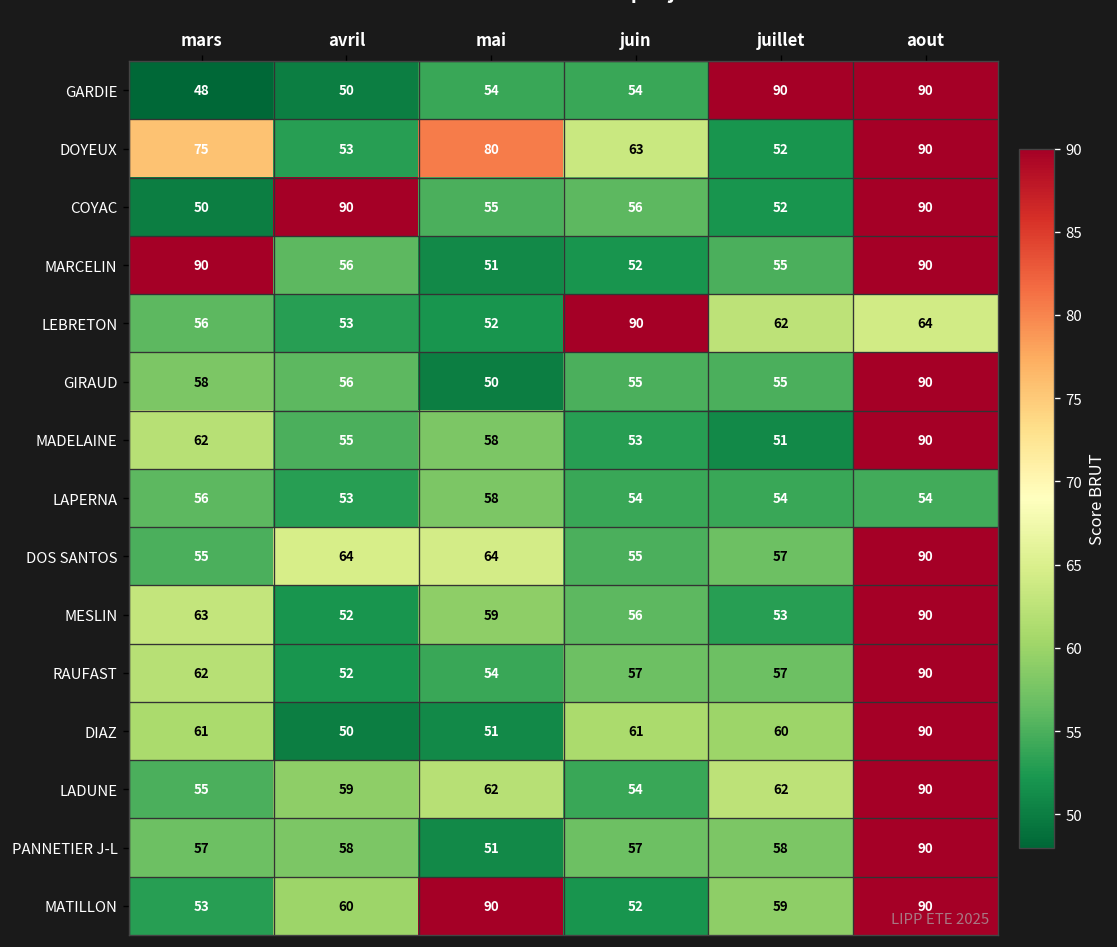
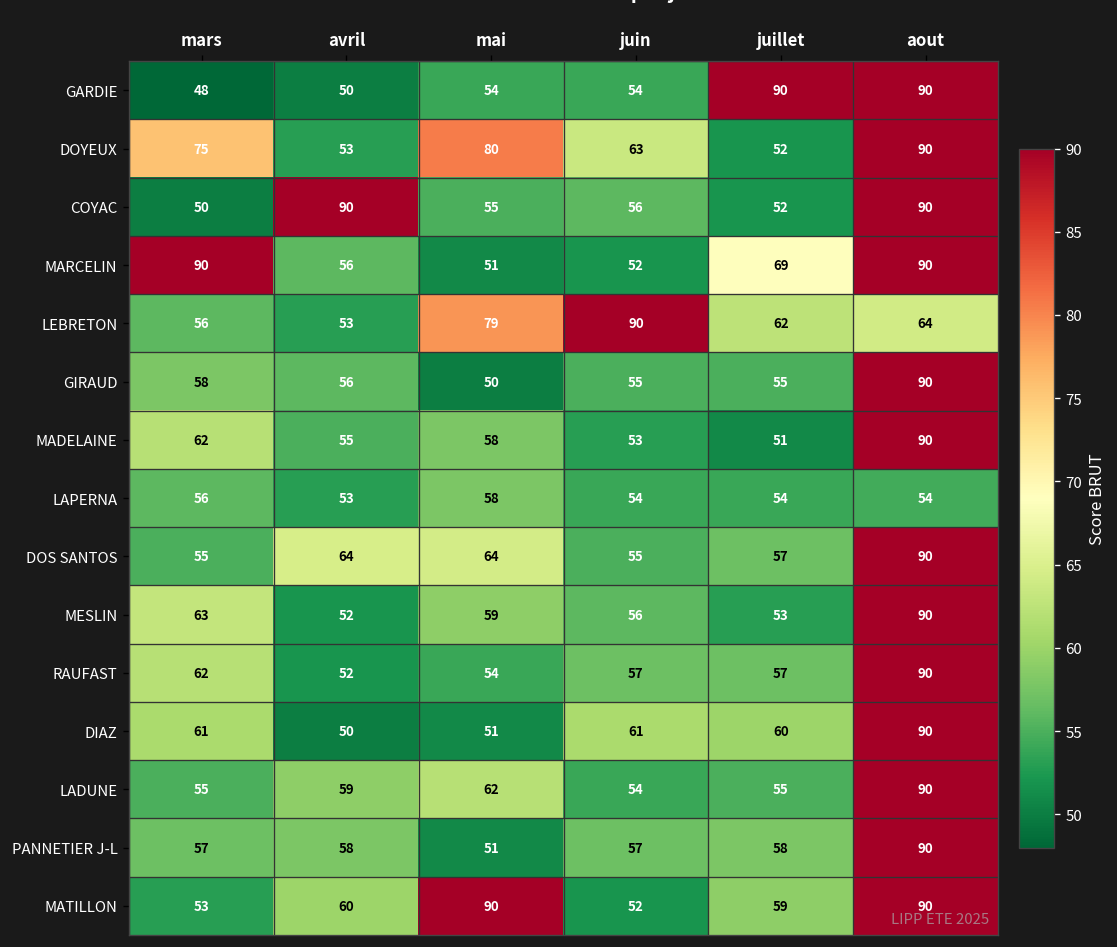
  {
    "GARDIE": {
      "mars": 48,
      "avril": 50,
      "mai": 54,
      "juin": 54,
      "juillet": 90,
      "aout": 90
    },
    "DOYEUX": {
      "mars": 75,
      "avril": 53,
      "mai": 80,
      "juin": 63,
      "juillet": 52,
      "aout": 90
    },
    "COYAC": {
      "mars": 50,
      "avril": 90,
      "mai": 55,
      "juin": 56,
      "juillet": 52,
      "aout": 90
    },
    "MARCELIN": {
      "mars": 90,
      "avril": 56,
      "mai": 51,
      "juin": 52,
-     "juillet": 55,
+     "juillet": 69,
      "aout": 90
    },
    "LEBRETON": {
      "mars": 56,
      "avril": 53,
-     "mai": 52,
+     "mai": 79,
      "juin": 90,
      "juillet": 62,
      "aout": 64
    },
    "GIRAUD": {
      "mars": 58,
      "avril": 56,
      "mai": 50,
      "juin": 55,
      "juillet": 55,
      "aout": 90
    },
    "MADELAINE": {
      "mars": 62,
      "avril": 55,
      "mai": 58,
      "juin": 53,
      "juillet": 51,
      "aout": 90
    },
    "LAPERNA": {
      "mars": 56,
      "avril": 53,
      "mai": 58,
      "juin": 54,
      "juillet": 54,
      "aout": 54
    },
    "DOS SANTOS": {
      "mars": 55,
      "avril": 64,
      "mai": 64,
      "juin": 55,
      "juillet": 57,
      "aout": 90
    },
    "MESLIN": {
      "mars": 63,
      "avril": 52,
      "mai": 59,
      "juin": 56,
      "juillet": 53,
      "aout": 90
    },
    "RAUFAST": {
      "mars": 62,
      "avril": 52,
      "mai": 54,
      "juin": 57,
      "juillet": 57,
      "aout": 90
    },
    "DIAZ": {
      "mars": 61,
      "avril": 50,
      "mai": 51,
      "juin": 61,
      "juillet": 60,
      "aout": 90
    },
    "LADUNE": {
      "mars": 55,
      "avril": 59,
      "mai": 62,
      "juin": 54,
-     "juillet": 62,
+     "juillet": 55,
      "aout": 90
    },
    "PANNETIER J-L": {
      "mars": 57,
      "avril": 58,
      "mai": 51,
      "juin": 57,
      "juillet": 58,
      "aout": 90
    },
    "MATILLON": {
      "mars": 53,
      "avril": 60,
      "mai": 90,
      "juin": 52,
      "juillet": 59,
      "aout": 2025
    }
  }
